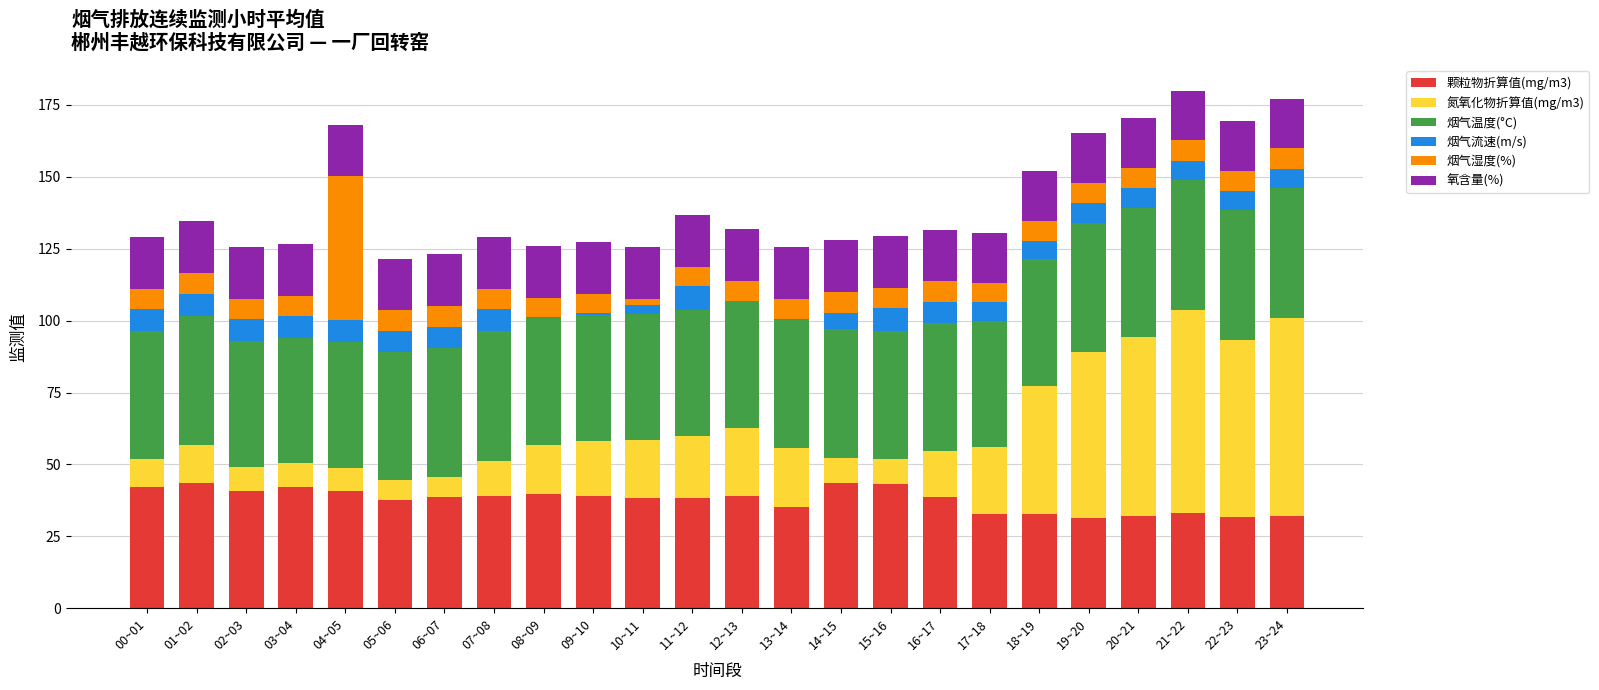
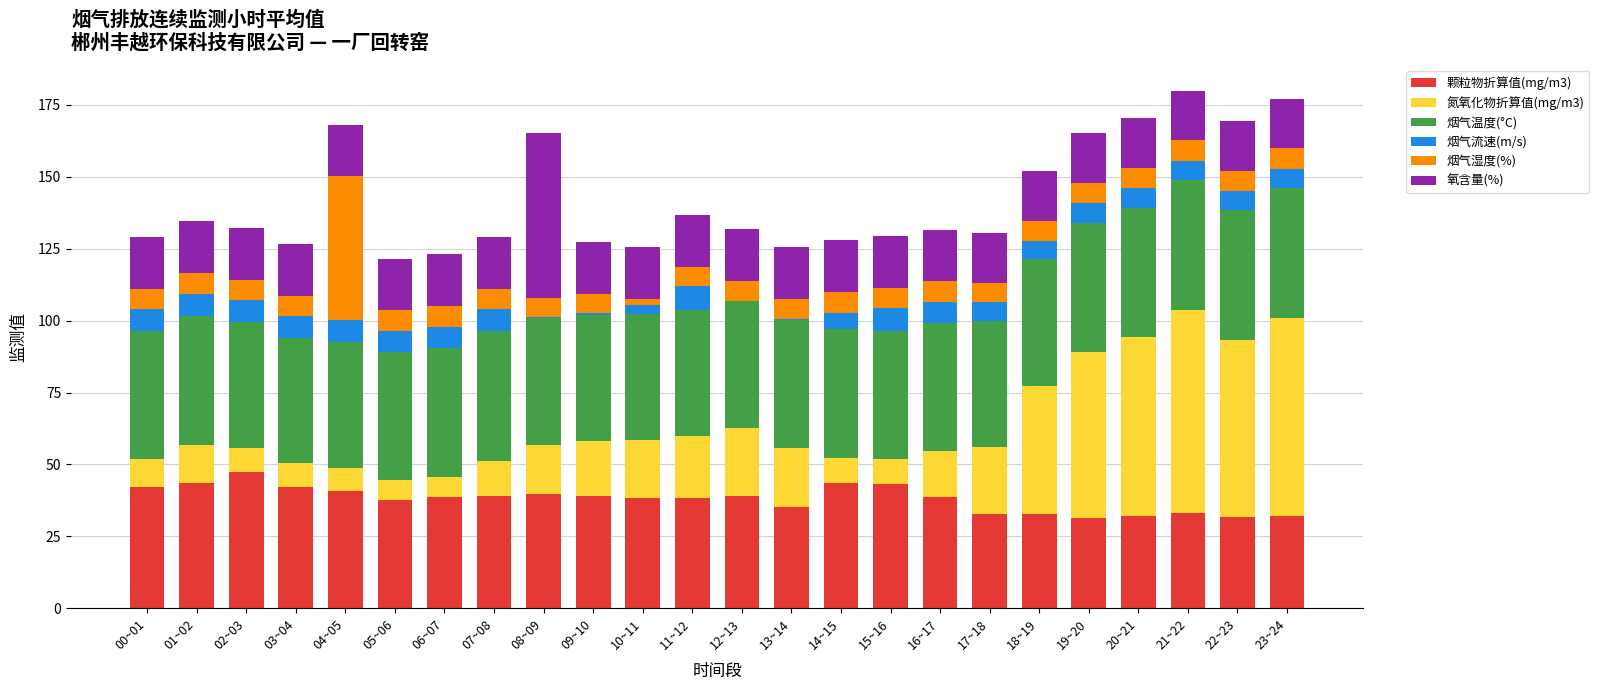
  {
    "颗粒物折算值(mg/m3)": {
      "00~01": 42,
      "01~02": 44,
-     "02~03": 41,
+     "02~03": 47,
      "03~04": 42,
      "04~05": 41,
      "05~06": 38,
      "06~07": 39,
      "07~08": 39,
      "08~09": 40,
      "09~10": 39,
      "10~11": 38,
      "11~12": 38,
      "12~13": 39,
      "13~14": 35,
      "14~15": 44,
      "15~16": 43,
      "16~17": 39,
      "17~18": 33,
      "18~19": 33,
      "19~20": 31,
      "20~21": 32,
      "21~22": 33,
      "22~23": 32,
      "23~24": 32
    },
    "氮氧化物折算值(mg/m3)": {
      "00~01": 10,
      "01~02": 13,
      "02~03": 8,
      "03~04": 8,
      "04~05": 8,
      "05~06": 7,
      "06~07": 7,
      "07~08": 12,
      "08~09": 17,
      "09~10": 19,
      "10~11": 20,
      "11~12": 22,
      "12~13": 24,
      "13~14": 20,
      "14~15": 9,
      "15~16": 9,
      "16~17": 16,
      "17~18": 23,
      "18~19": 44,
      "19~20": 58,
      "20~21": 62,
      "21~22": 71,
      "22~23": 61,
      "23~24": 69
    },
    "烟气温度(°C)": {
      "00~01": 44,
      "01~02": 45,
      "02~03": 44,
      "03~04": 44,
      "04~05": 44,
      "05~06": 44,
      "06~07": 45,
      "07~08": 45,
      "08~09": 44,
      "09~10": 44,
      "10~11": 44,
      "11~12": 44,
      "12~13": 44,
      "13~14": 45,
      "14~15": 45,
      "15~16": 45,
      "16~17": 44,
      "17~18": 44,
      "18~19": 44,
      "19~20": 45,
      "20~21": 45,
      "21~22": 45,
      "22~23": 45,
      "23~24": 45
    },
    "烟气流速(m/s)": {
      "00~01": 7,
      "01~02": 8,
      "02~03": 8,
      "03~04": 8,
      "04~05": 8,
      "05~06": 8,
      "06~07": 8,
      "07~08": 8,
      "10~11": 3,
      "11~12": 8,
      "14~15": 6,
      "15~16": 8,
      "16~17": 7,
      "17~18": 6,
      "18~19": 6,
      "19~20": 7,
      "20~21": 7,
      "21~22": 7,
      "22~23": 7,
      "23~24": 7
    },
    "烟气湿度(%)": {
      "00~01": 7,
      "01~02": 7,
      "02~03": 7,
      "03~04": 7,
      "04~05": 50,
      "05~06": 7,
      "06~07": 7,
      "07~08": 7,
      "08~09": 7,
      "09~10": 7,
      "10~11": 2,
      "11~12": 7,
      "12~13": 7,
      "13~14": 7,
      "14~15": 7,
      "15~16": 7,
      "16~17": 7,
      "17~18": 7,
      "18~19": 7,
      "19~20": 7,
      "20~21": 7,
      "21~22": 7,
      "22~23": 7,
      "23~24": 7
    },
    "氧含量(%)": {
      "00~01": 18,
      "01~02": 18,
      "02~03": 18,
      "03~04": 18,
      "04~05": 18,
      "05~06": 18,
      "06~07": 18,
      "07~08": 18,
-     "08~09": 18,
+     "08~09": 57,
      "09~10": 18,
      "10~11": 18,
      "11~12": 18,
      "12~13": 18,
      "13~14": 18,
      "14~15": 18,
      "15~16": 18,
      "16~17": 18,
      "17~18": 17,
      "18~19": 17,
      "19~20": 17,
      "20~21": 17,
      "21~22": 17,
      "22~23": 17,
      "23~24": 17
    }
  }
